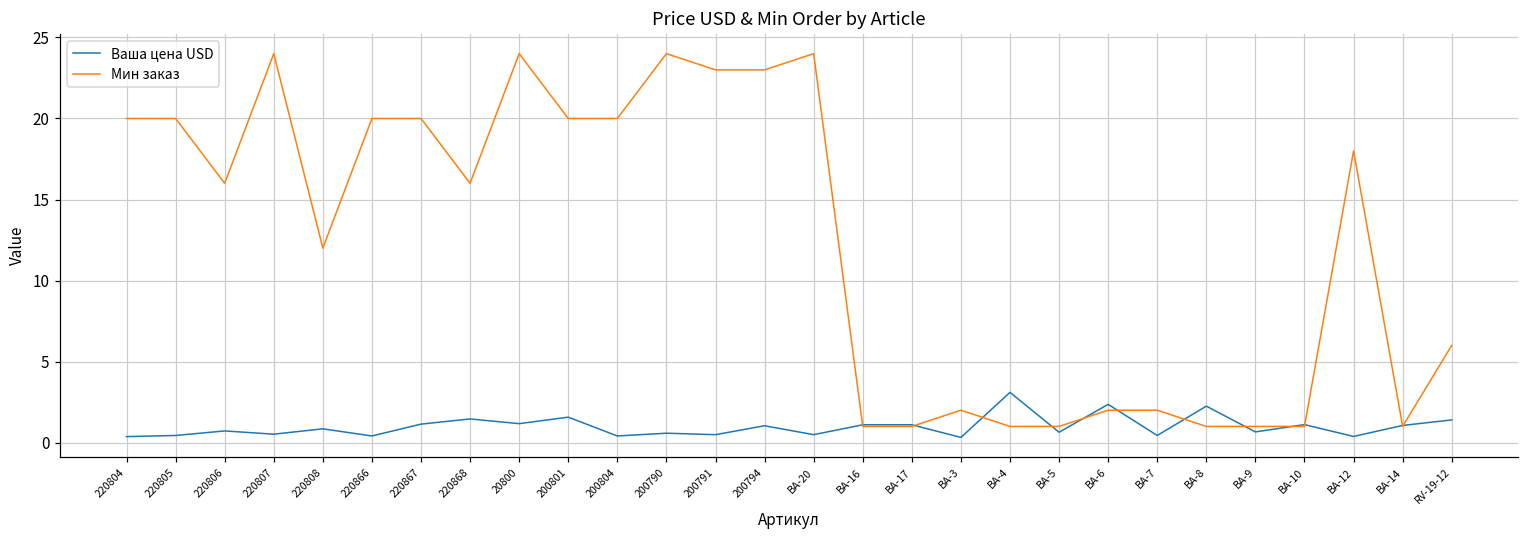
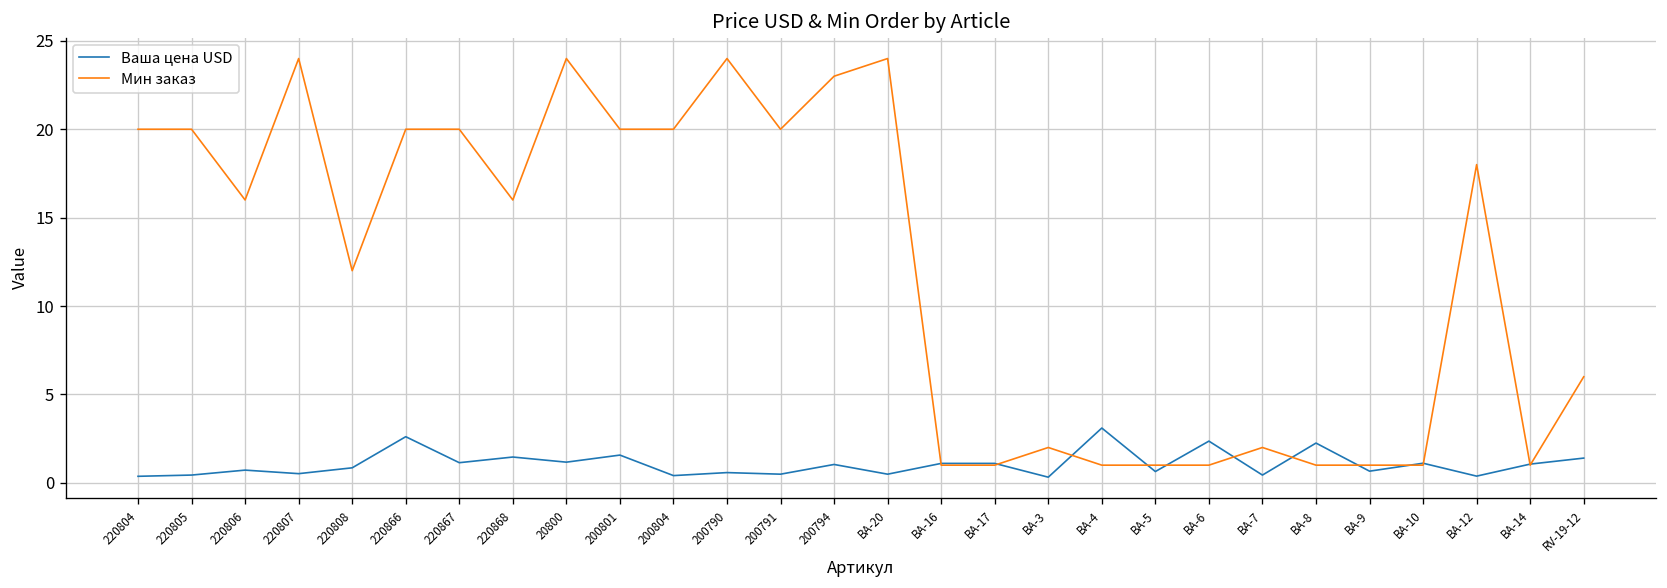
  {
    "Ваша цена USD": {
      "220804": 0.4,
      "220805": 0.4,
      "220806": 0.7,
      "220807": 0.5,
      "220808": 0.9,
-     "220866": 0.4,
+     "220866": 2.6,
      "220867": 1.1,
      "220868": 1.5,
      "20800": 1.2,
      "200801": 1.6,
      "200804": 0.4,
      "200790": 0.6,
      "200791": 0.5,
      "200794": 1.0,
      "BA-20": 0.5,
      "BA-3": 0.3,
      "BA-4": 3.1,
      "BA-5": 0.6,
      "BA-6": 2.4,
      "BA-7": 0.4,
      "BA-8": 2.3,
      "BA-9": 0.7,
      "BA-12": 0.4,
      "RV-19-12": 1.4
    },
    "Мин заказ": {
      "220804": 20,
      "220805": 20,
      "220806": 16,
      "220807": 24,
      "220808": 12,
      "220866": 20,
      "220867": 20,
      "220868": 16,
      "20800": 24,
      "200801": 20,
      "200804": 20,
      "200790": 24,
-     "200791": 23,
+     "200791": 20,
      "200794": 23,
      "BA-20": 24,
      "BA-3": 2,
      "BA-4": 1,
      "BA-5": 1,
-     "BA-6": 2,
+     "BA-6": 1,
      "BA-7": 2,
      "BA-8": 1,
      "BA-9": 1,
      "BA-12": 18,
      "RV-19-12": 6
    }
  }
